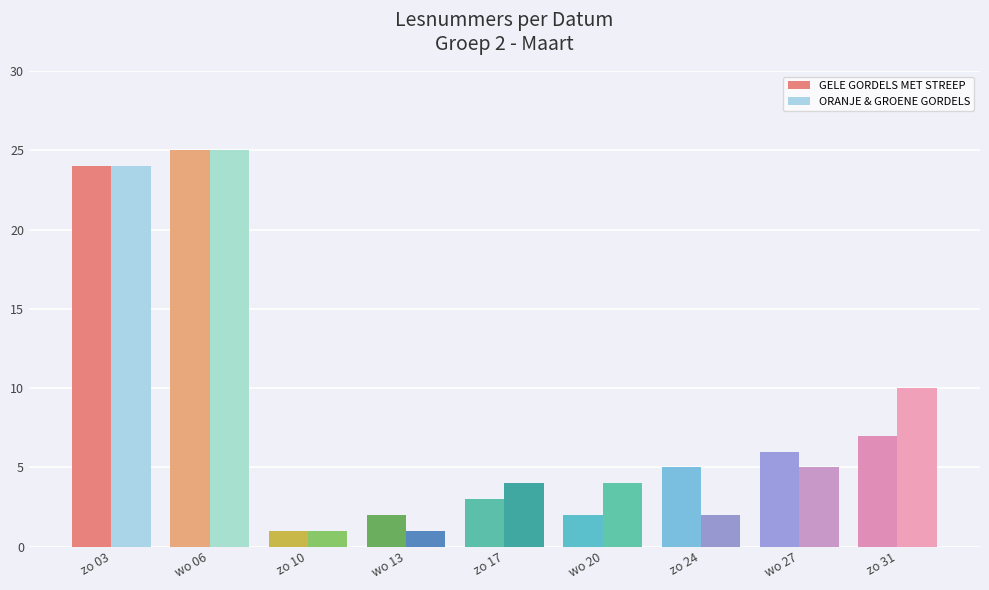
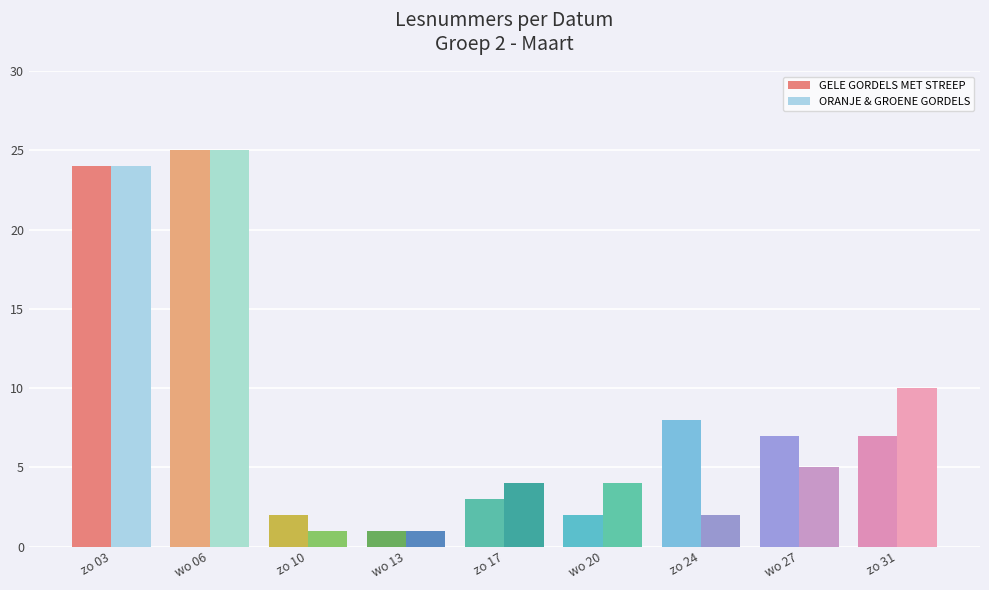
  {
    "GELE GORDELS MET STREEP": {
      "zo 03": 24,
      "wo 06": 25,
-     "zo 10": 1,
-     "wo 13": 2,
+     "zo 10": 2,
+     "wo 13": 1,
      "zo 17": 3,
      "wo 20": 2,
-     "zo 24": 5,
-     "wo 27": 6,
+     "zo 24": 8,
+     "wo 27": 7,
      "zo 31": 7
    },
    "ORANJE & GROENE GORDELS": {
      "zo 03": 24,
      "wo 06": 25,
      "zo 10": 1,
      "wo 13": 1,
      "zo 17": 4,
      "wo 20": 4,
      "zo 24": 2,
      "wo 27": 5,
      "zo 31": 10
    }
  }
